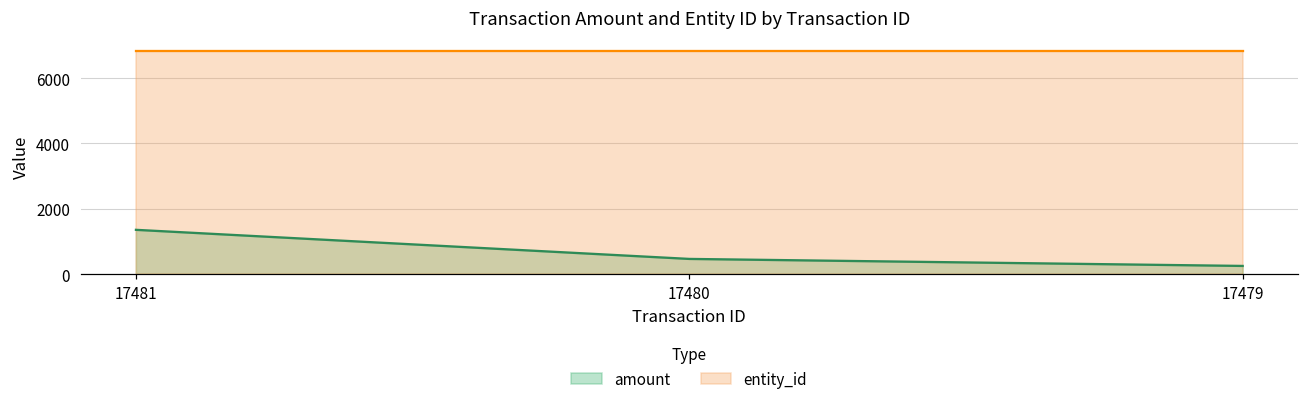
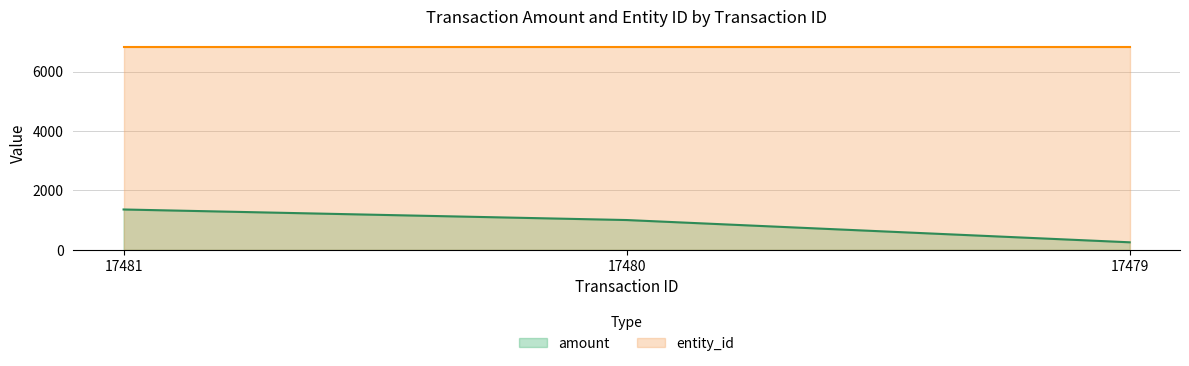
  {
    "amount": {
      "17481": 1400,
-     "17480": 500,
+     "17480": 1000,
      "17479": 300
    },
    "entity_id": {
      "17481": 6800,
      "17480": 6800,
      "17479": 6800
    }
  }
